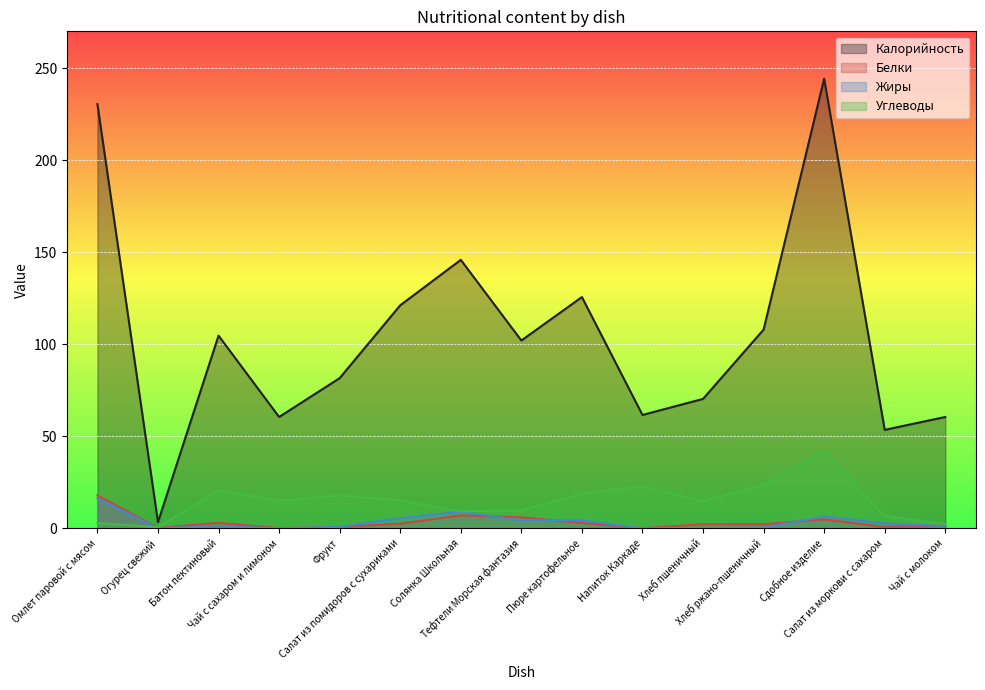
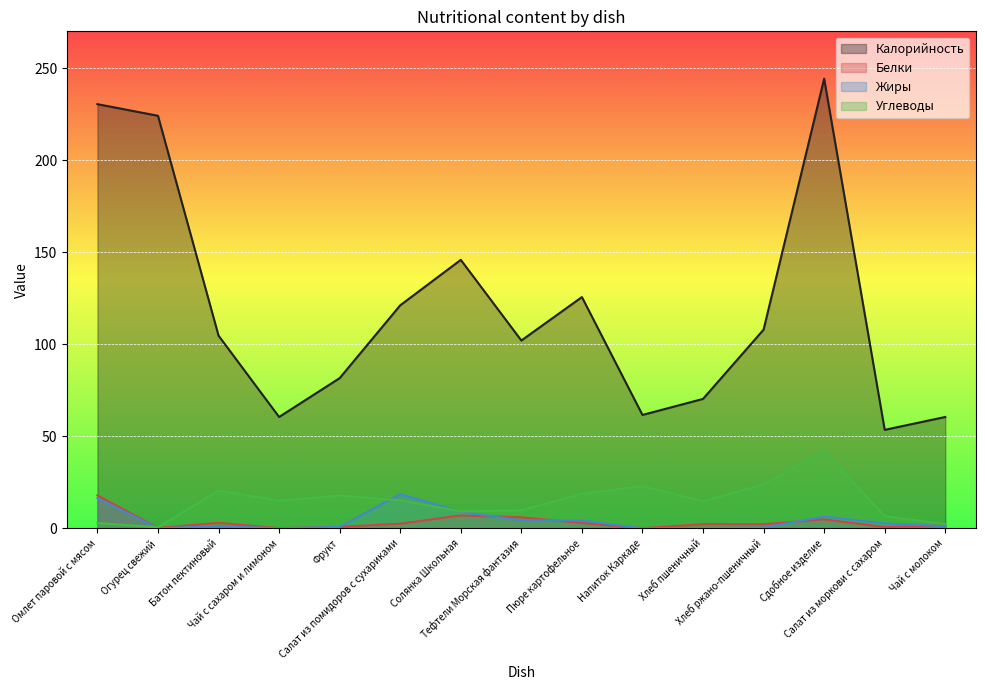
  {
    "Калорийность": {
      "Омлет паровой с мясом": 230,
-     "Огурец свежий": 3,
+     "Огурец свежий": 224,
      "Батон пектиновый": 105,
      "Чай с сахаром и лимоном": 61,
      "Фрукт": 82,
      "Салат из помидоров с сухариками": 121,
      "Солянка Школьная": 146,
      "Тефтели Морская фантазия": 102,
      "Пюре картофельное": 126,
      "Напиток Каркаде": 62,
      "Хлеб пшеничный": 70,
      "Хлеб ржано-пшеничный": 108,
      "Сдобное изделие": 244,
      "Салат из моркови с сахаром": 54,
      "Чай с молоком": 61
    },
    "Белки": {
      "Омлет паровой с мясом": 18,
      "Батон пектиновый": 3,
      "Салат из помидоров с сухариками": 3,
      "Солянка Школьная": 7,
      "Тефтели Морская фантазия": 6,
      "Пюре картофельное": 3,
      "Хлеб пшеничный": 2,
      "Хлеб ржано-пшеничный": 2,
      "Сдобное изделие": 5,
      "Салат из моркови с сахаром": 1
    },
    "Жиры": {
      "Омлет паровой с мясом": 16,
      "Батон пектиновый": 1,
-     "Салат из помидоров с сухариками": 6,
+     "Салат из помидоров с сухариками": 19,
      "Тефтели Морская фантазия": 4,
      "Пюре картофельное": 4,
      "Хлеб пшеничный": 0,
      "Хлеб ржано-пшеничный": 0,
      "Сдобное изделие": 6,
      "Салат из моркови с сахаром": 3
    },
    "Углеводы": {
      "Омлет паровой с мясом": 3,
      "Батон пектиновый": 21,
      "Чай с сахаром и лимоном": 15,
      "Фрукт": 18,
      "Салат из помидоров с сухариками": 15,
      "Тефтели Морская фантазия": 10,
      "Пюре картофельное": 19,
      "Напиток Каркаде": 23,
      "Хлеб пшеничный": 15,
      "Хлеб ржано-пшеничный": 24,
      "Сдобное изделие": 42,
      "Салат из моркови с сахаром": 7
    }
  }
